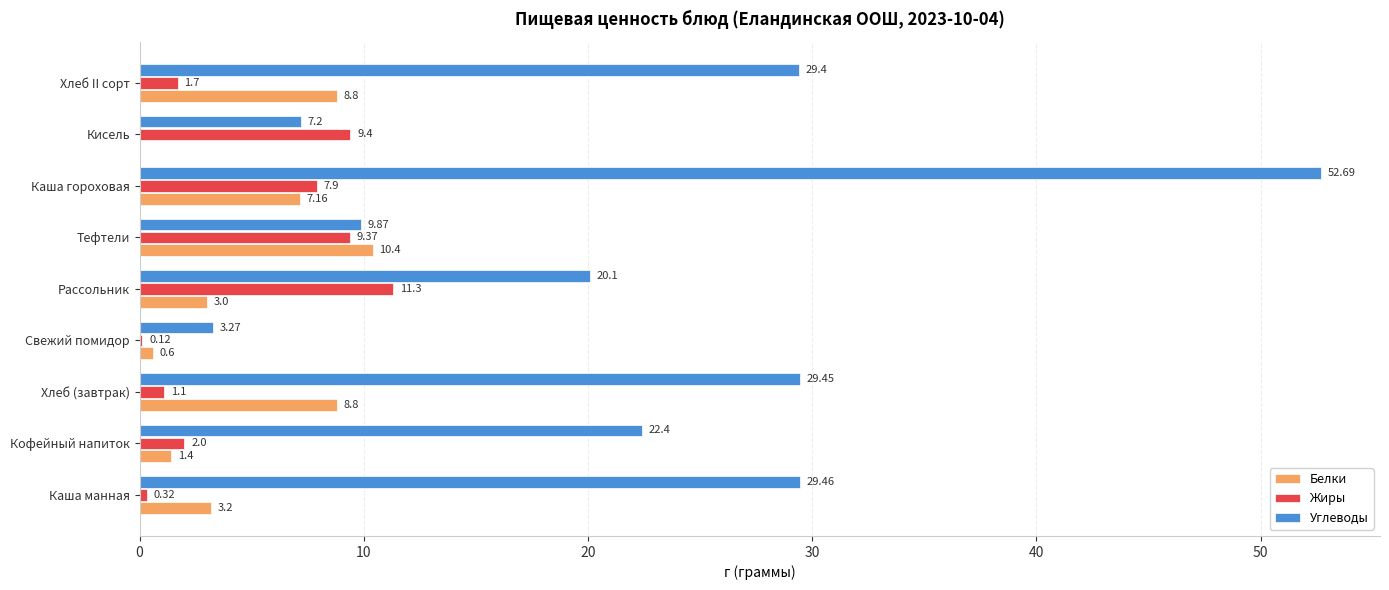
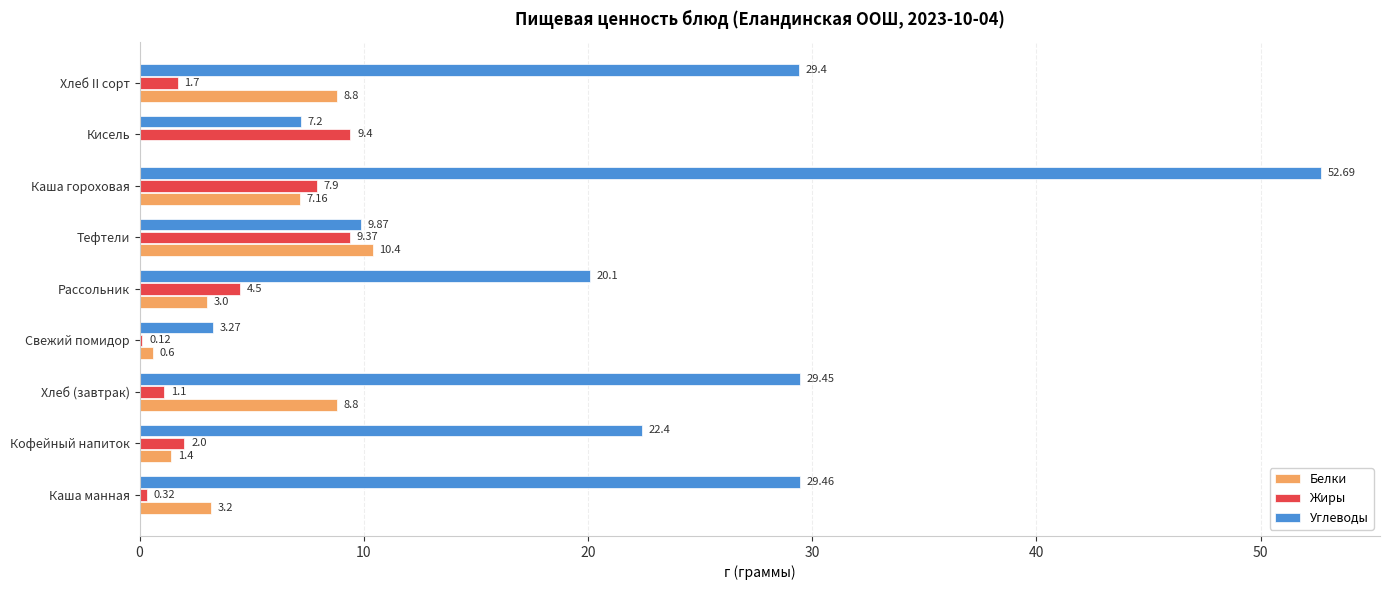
  {
    "Белки": {
      "Хлеб II сорт": 8.8,
      "Каша гороховая": 7.16,
      "Тефтели": 10.4,
      "Рассольник": 3.0,
      "Свежий помидор": 0.6,
      "Хлеб (завтрак)": 8.8,
      "Кофейный напиток": 1.4,
      "Каша манная": 3.2
    },
    "Жиры": {
      "Хлеб II сорт": 1.7,
      "Кисель": 9.4,
      "Каша гороховая": 7.9,
      "Тефтели": 9.37,
-     "Рассольник": 11.3,
+     "Рассольник": 4.5,
      "Свежий помидор": 0.12,
      "Хлеб (завтрак)": 1.1,
      "Кофейный напиток": 2.0,
      "Каша манная": 0.32
    },
    "Углеводы": {
      "Хлеб II сорт": 29.4,
      "Кисель": 7.2,
      "Каша гороховая": 52.69,
      "Тефтели": 9.87,
      "Рассольник": 20.1,
      "Свежий помидор": 3.27,
      "Хлеб (завтрак)": 29.45,
      "Кофейный напиток": 22.4,
      "Каша манная": 29.46
    }
  }
